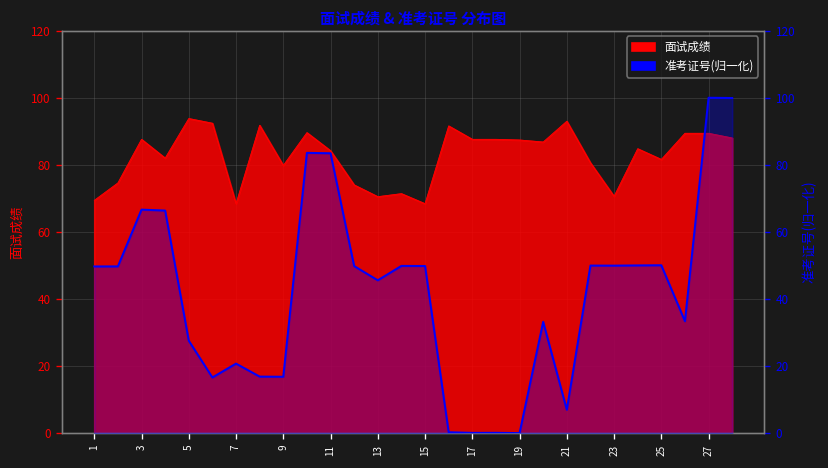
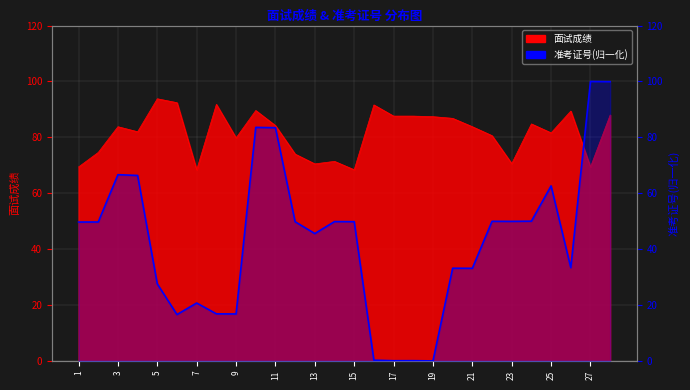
  {
    "面试成绩": {
      "1": 69,
-     "3": 88,
+     "3": 84,
      "5": 94,
      "7": 68,
      "9": 80,
      "11": 84,
      "13": 71,
      "15": 68,
      "17": 88,
      "19": 87,
-     "21": 93,
+     "21": 84,
      "23": 71,
      "25": 82,
-     "27": 89
+     "27": 69
    },
    "准考证号(归一化)": {
      "1": 50,
      "3": 67,
      "5": 28,
      "7": 21,
      "9": 17,
      "11": 83,
      "13": 46,
      "15": 50,
      "17": 0,
      "19": 0,
-     "21": 7,
+     "21": 33,
      "23": 50,
-     "25": 50,
+     "25": 63,
      "27": 100
    }
  }
